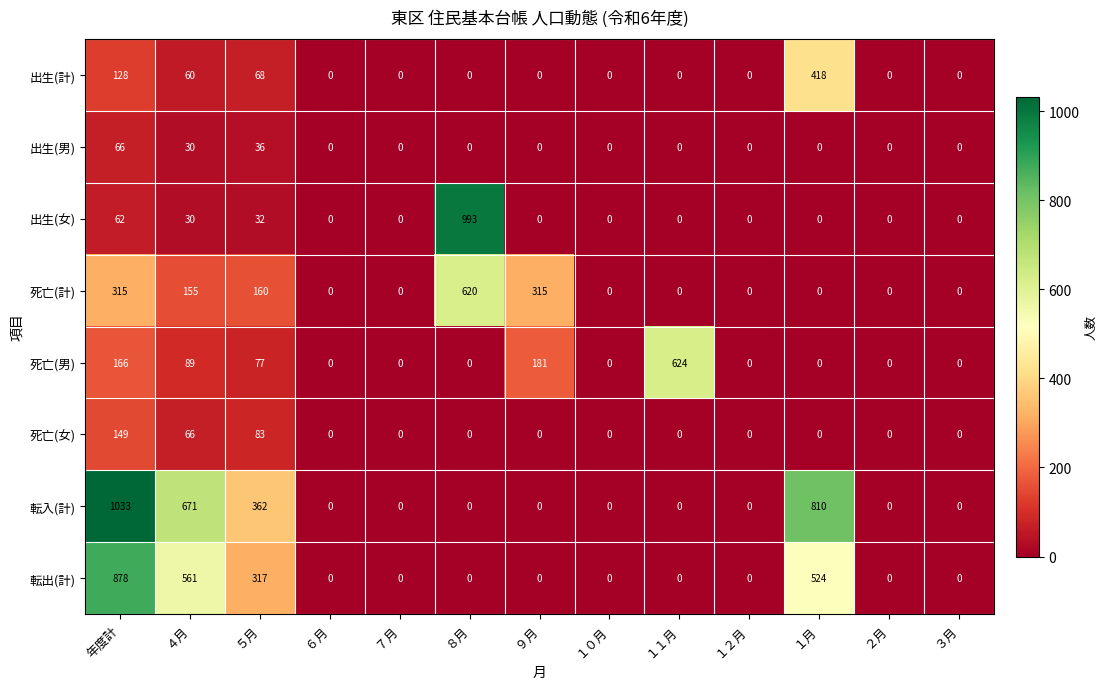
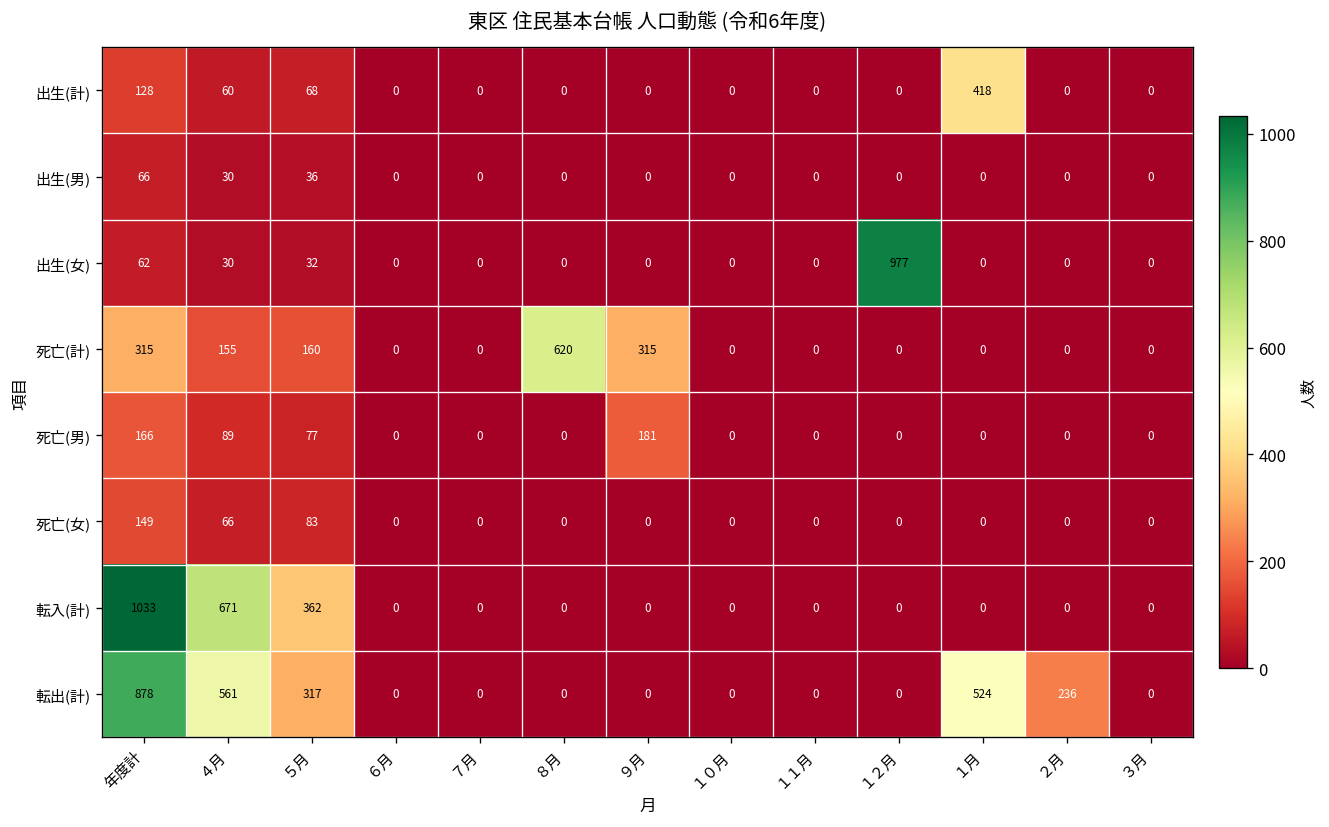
  {
    "出生(計)": {
      "年度計": 128,
      "４月": 60,
      "５月": 68,
      "６月": 0,
      "７月": 0,
      "８月": 0,
      "９月": 0,
      "１０月": 0,
      "１１月": 0,
      "１２月": 0,
      "１月": 418,
      "２月": 0,
      "３月": 0
    },
    "出生(男)": {
      "年度計": 66,
      "４月": 30,
      "５月": 36,
      "６月": 0,
      "７月": 0,
      "８月": 0,
      "９月": 0,
      "１０月": 0,
      "１１月": 0,
      "１２月": 0,
      "１月": 0,
      "２月": 0,
      "３月": 0
    },
    "出生(女)": {
      "年度計": 62,
      "４月": 30,
      "５月": 32,
      "６月": 0,
      "７月": 0,
-     "８月": 993,
+     "８月": 0,
      "９月": 0,
      "１０月": 0,
      "１１月": 0,
-     "１２月": 0,
+     "１２月": 977,
      "１月": 0,
      "２月": 0,
      "３月": 0
    },
    "死亡(計)": {
      "年度計": 315,
      "４月": 155,
      "５月": 160,
      "６月": 0,
      "７月": 0,
      "８月": 620,
      "９月": 315,
      "１０月": 0,
      "１１月": 0,
      "１２月": 0,
      "１月": 0,
      "２月": 0,
      "３月": 0
    },
    "死亡(男)": {
      "年度計": 166,
      "４月": 89,
      "５月": 77,
      "６月": 0,
      "７月": 0,
      "８月": 0,
      "９月": 181,
      "１０月": 0,
-     "１１月": 624,
+     "１１月": 0,
      "１２月": 0,
      "１月": 0,
      "２月": 0,
      "３月": 0
    },
    "死亡(女)": {
      "年度計": 149,
      "４月": 66,
      "５月": 83,
      "６月": 0,
      "７月": 0,
      "８月": 0,
      "９月": 0,
      "１０月": 0,
      "１１月": 0,
      "１２月": 0,
      "１月": 0,
      "２月": 0,
      "３月": 0
    },
    "転入(計)": {
      "年度計": 1033,
      "４月": 671,
      "５月": 362,
      "６月": 0,
      "７月": 0,
      "８月": 0,
      "９月": 0,
      "１０月": 0,
      "１１月": 0,
      "１２月": 0,
-     "１月": 810,
+     "１月": 0,
      "２月": 0,
      "３月": 0
    },
    "転出(計)": {
      "年度計": 878,
      "４月": 561,
      "５月": 317,
      "６月": 0,
      "７月": 0,
      "８月": 0,
      "９月": 0,
      "１０月": 0,
      "１１月": 0,
      "１２月": 0,
      "１月": 524,
-     "２月": 0,
+     "２月": 236,
      "３月": 0
    }
  }
